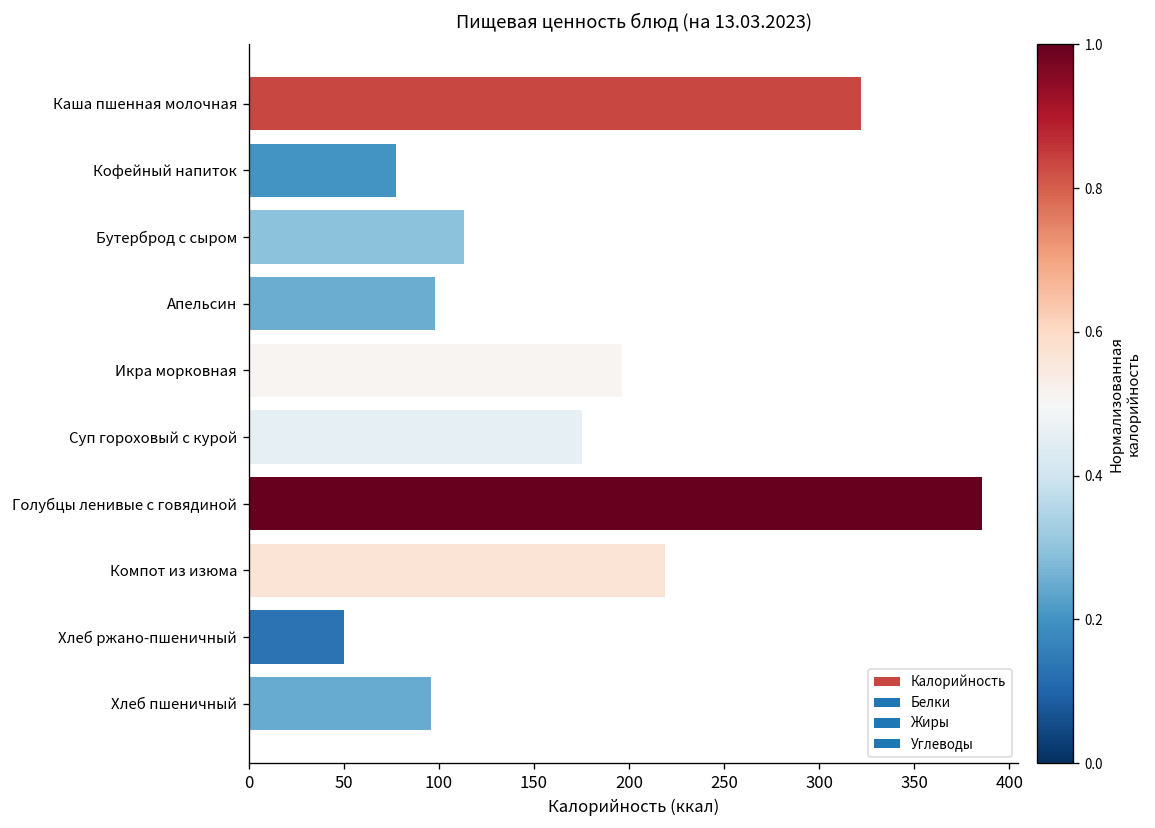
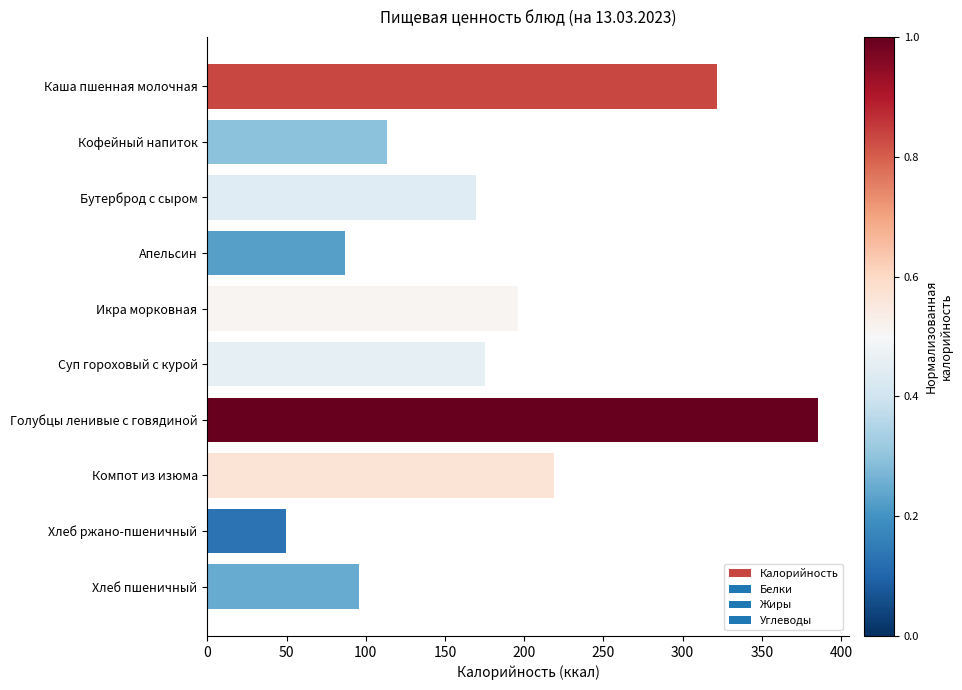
  {
    "Каша пшенная молочная": 322,
-   "Кофейный напиток": 77,
-   "Бутерброд с сыром": 113,
-   "Апельсин": 98,
+   "Кофейный напиток": 113,
+   "Бутерброд с сыром": 170,
+   "Апельсин": 87,
    "Икра морковная": 196,
    "Суп гороховый с курой": 175,
    "Голубцы ленивые с говядиной": 386,
    "Компот из изюма": 219,
    "Хлеб ржано-пшеничный": 50,
    "Хлеб пшеничный": 96
  }
